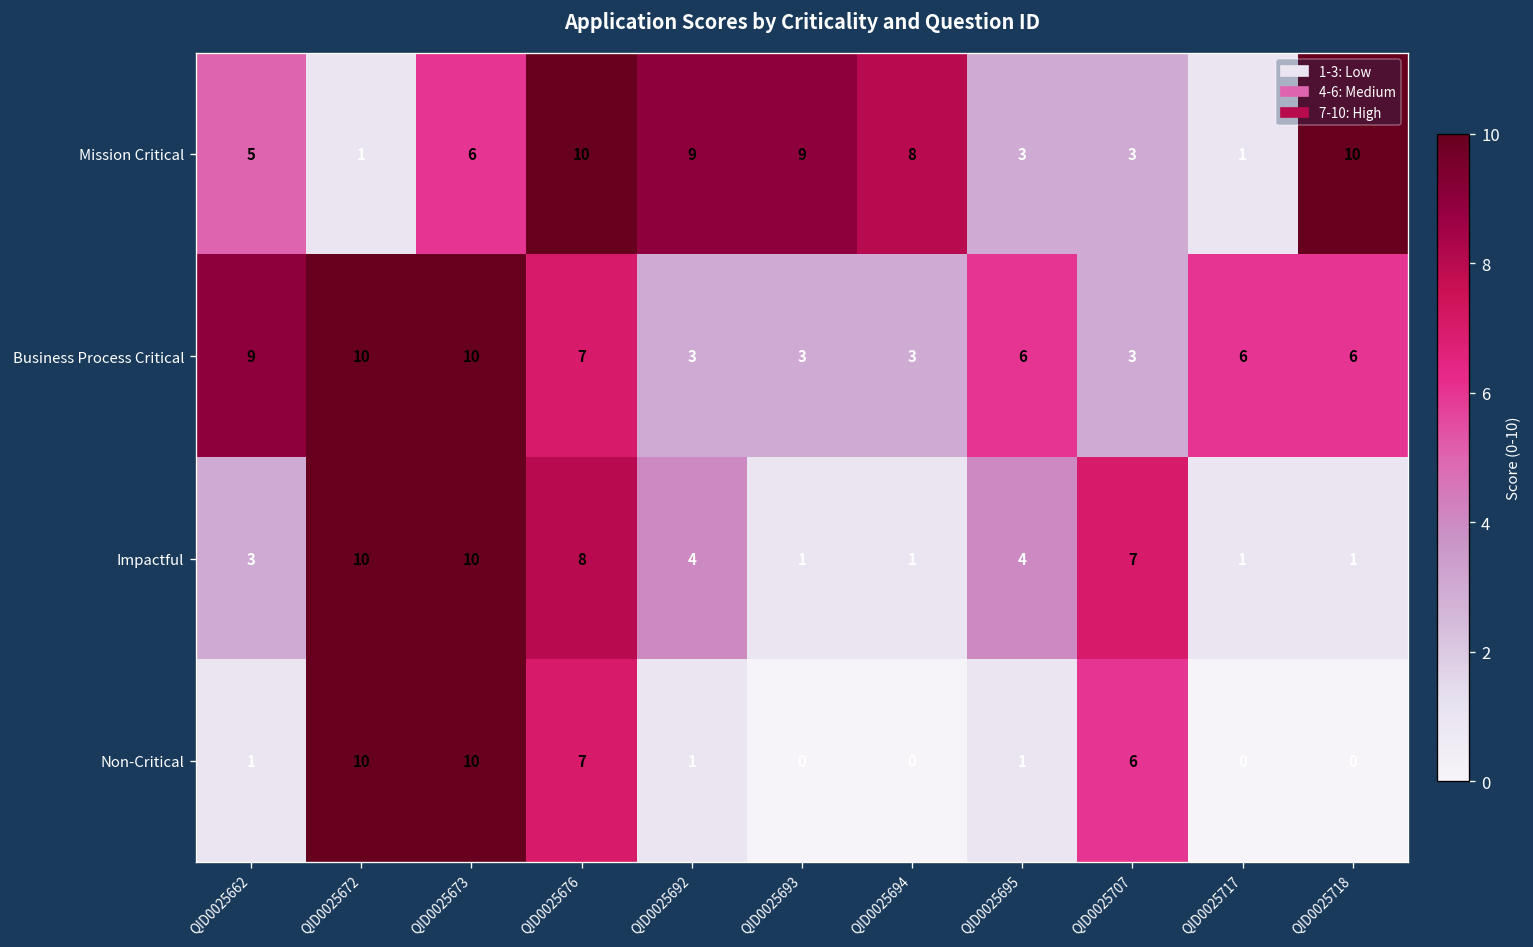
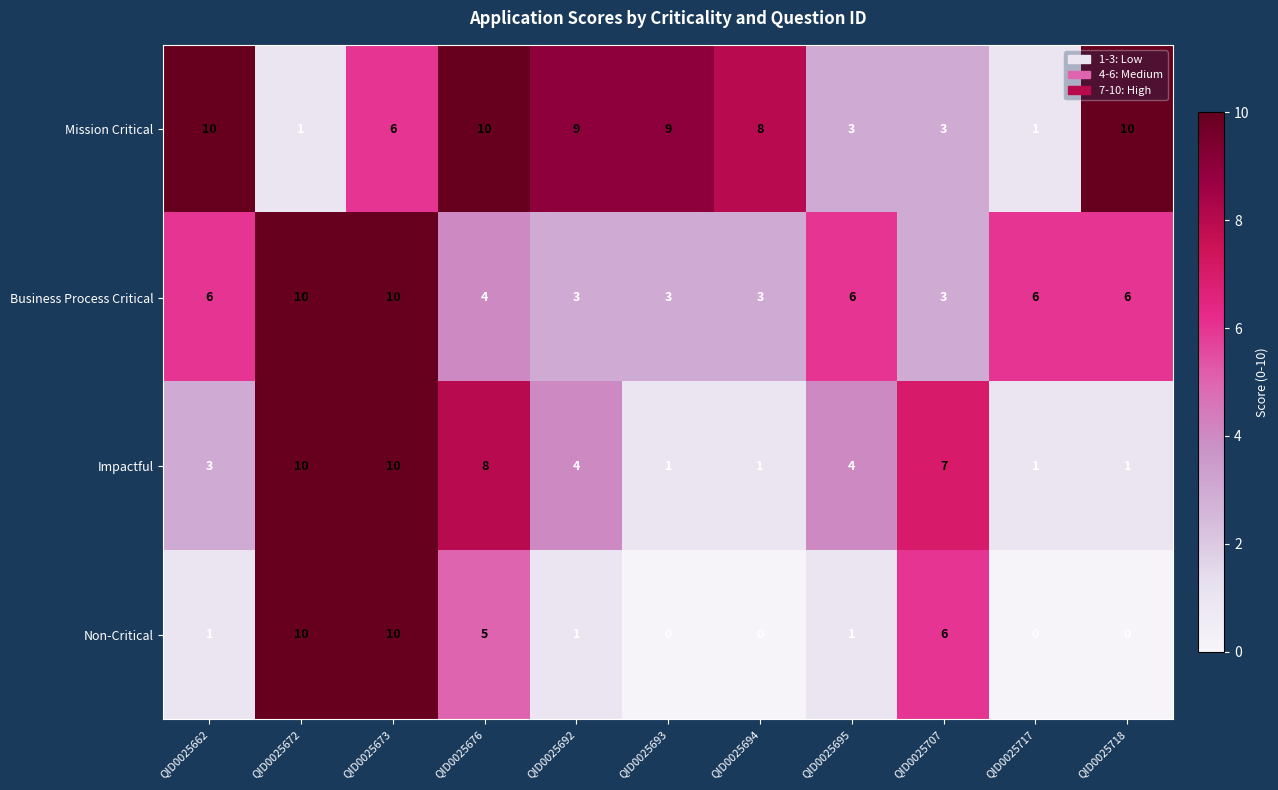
  {
    "Mission Critical": {
-     "QID0025662": 5,
+     "QID0025662": 10,
      "QID0025673": 6,
      "QID0025676": 10,
      "QID0025692": 9,
      "QID0025693": 9,
      "QID0025694": 8,
      "QID0025695": 3,
      "QID0025707": 3,
      "QID0025718": 10
    },
    "Business Process Critical": {
-     "QID0025662": 9,
+     "QID0025662": 6,
      "QID0025672": 10,
      "QID0025673": 10,
-     "QID0025676": 7,
+     "QID0025676": 4,
      "QID0025692": 3,
      "QID0025693": 3,
      "QID0025694": 3,
      "QID0025695": 6,
      "QID0025707": 3,
      "QID0025717": 6,
      "QID0025718": 6
    },
    "Impactful": {
      "QID0025662": 3,
      "QID0025672": 10,
      "QID0025673": 10,
      "QID0025676": 8,
      "QID0025692": 4,
      "QID0025695": 4,
      "QID0025707": 7
    },
    "Non-Critical": {
      "QID0025672": 10,
      "QID0025673": 10,
-     "QID0025676": 7,
+     "QID0025676": 5,
      "QID0025707": 6
    }
  }
